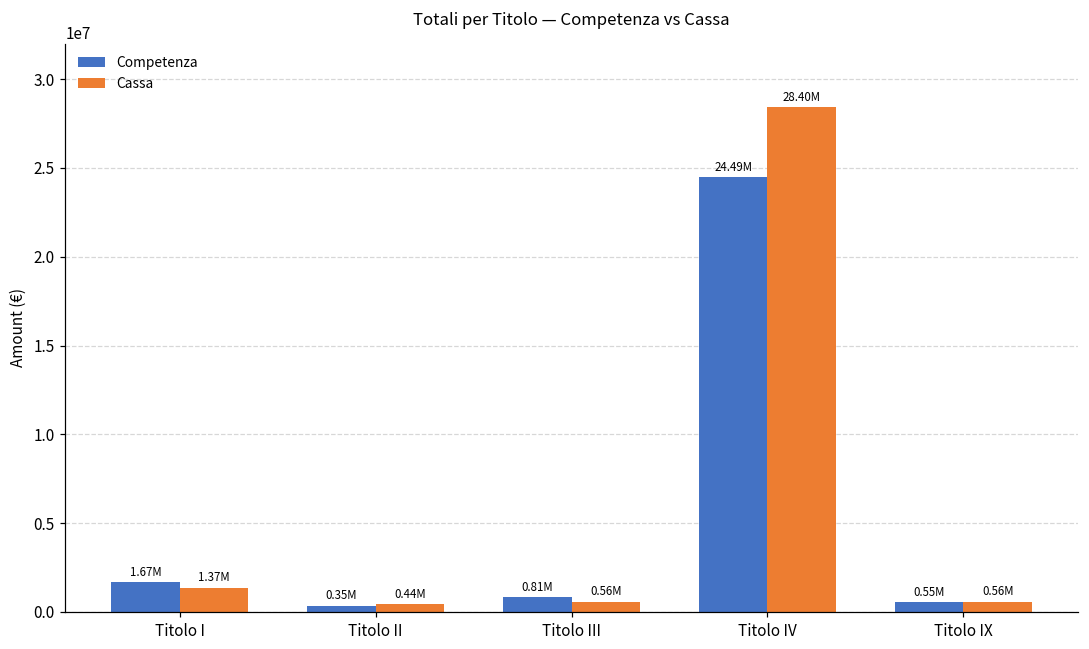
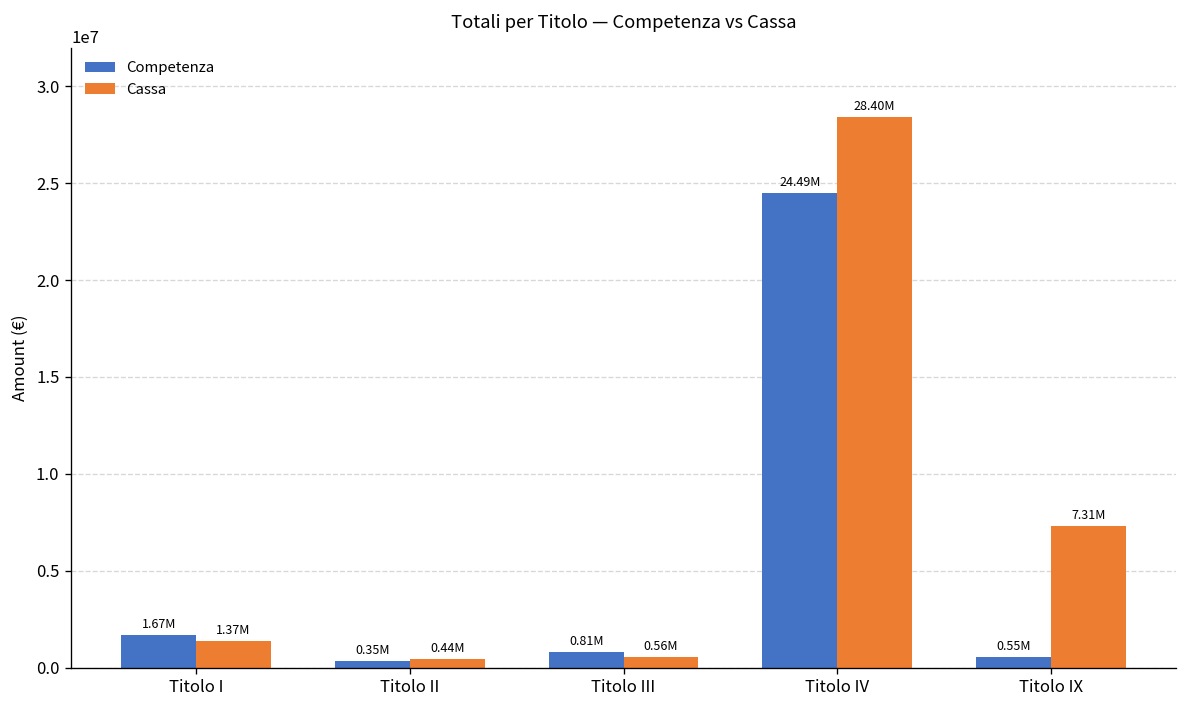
  {
    "Competenza": {
      "Titolo I": "1.67M",
      "Titolo II": "0.35M",
      "Titolo III": "0.81M",
      "Titolo IV": "24.49M",
      "Titolo IX": "0.55M"
    },
    "Cassa": {
      "Titolo I": "1.37M",
      "Titolo II": "0.44M",
      "Titolo III": "0.56M",
      "Titolo IV": "28.40M",
-     "Titolo IX": "0.56M"
+     "Titolo IX": "7.31M"
    }
  }
